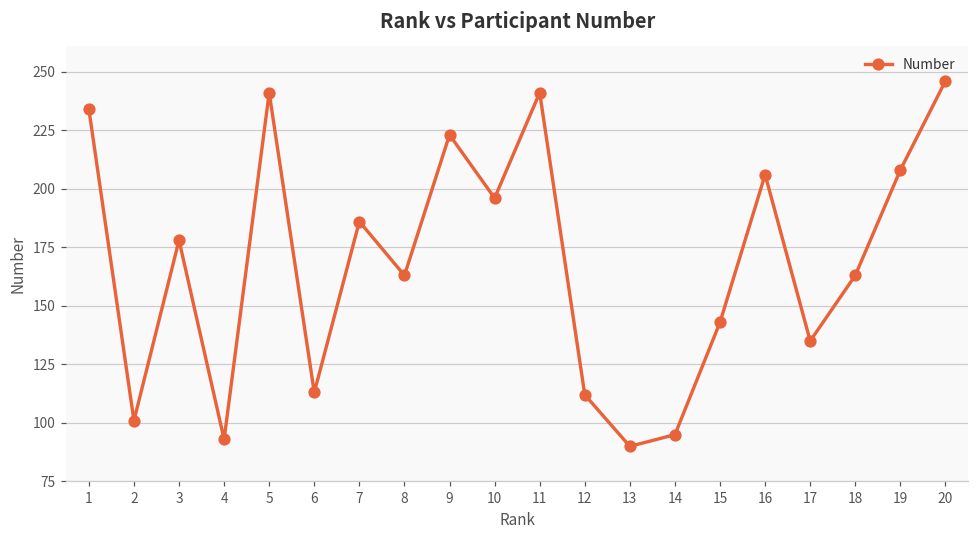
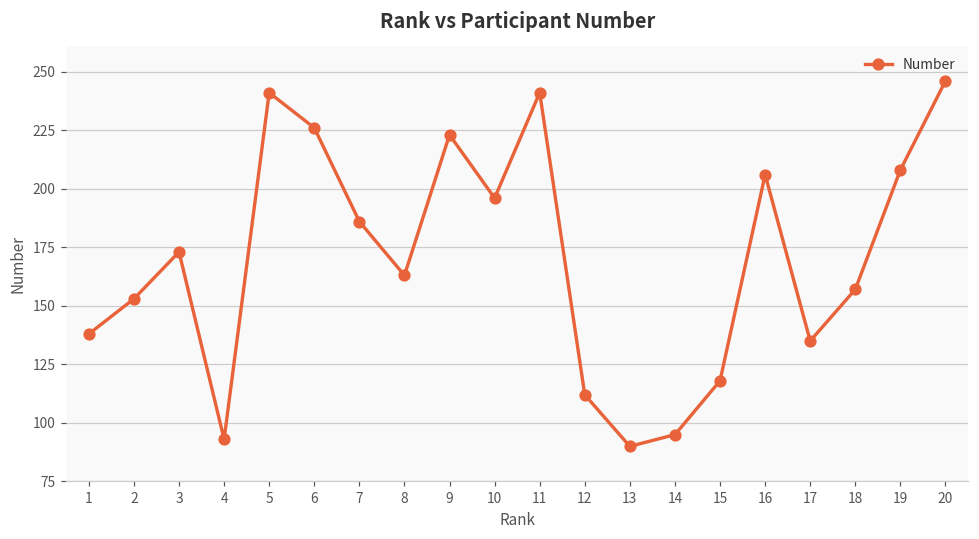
  {
-   "1": 234,
-   "2": 101,
-   "3": 178,
+   "1": 138,
+   "2": 153,
+   "3": 173,
    "4": 93,
    "5": 241,
-   "6": 113,
+   "6": 226,
    "7": 186,
    "8": 163,
    "9": 223,
    "10": 196,
    "11": 241,
    "12": 112,
    "13": 90,
    "14": 95,
-   "15": 143,
+   "15": 118,
    "16": 206,
    "17": 135,
-   "18": 163,
+   "18": 157,
    "19": 208,
    "20": 246
  }
